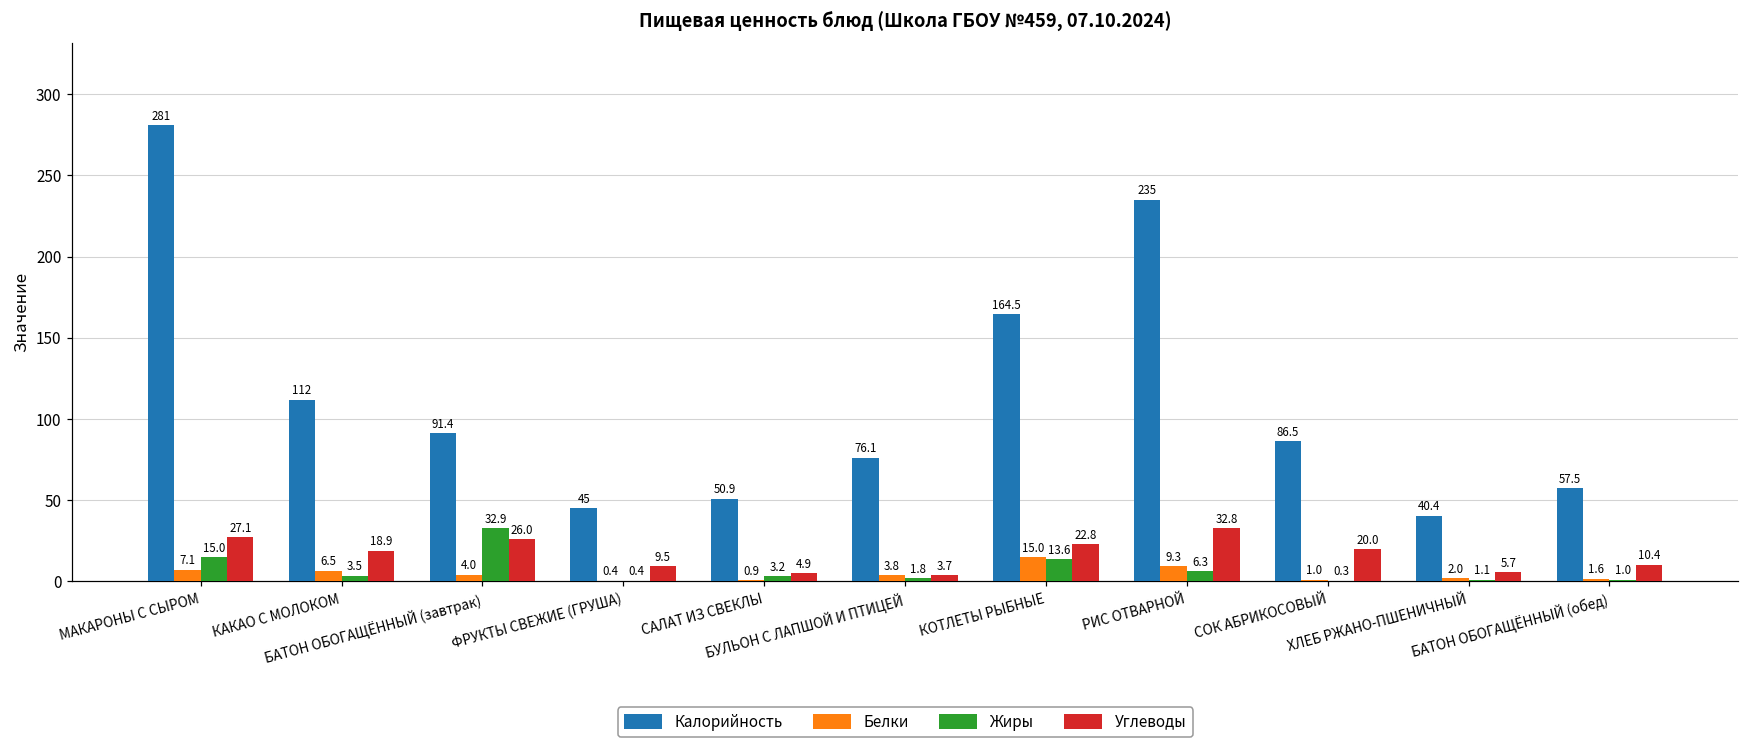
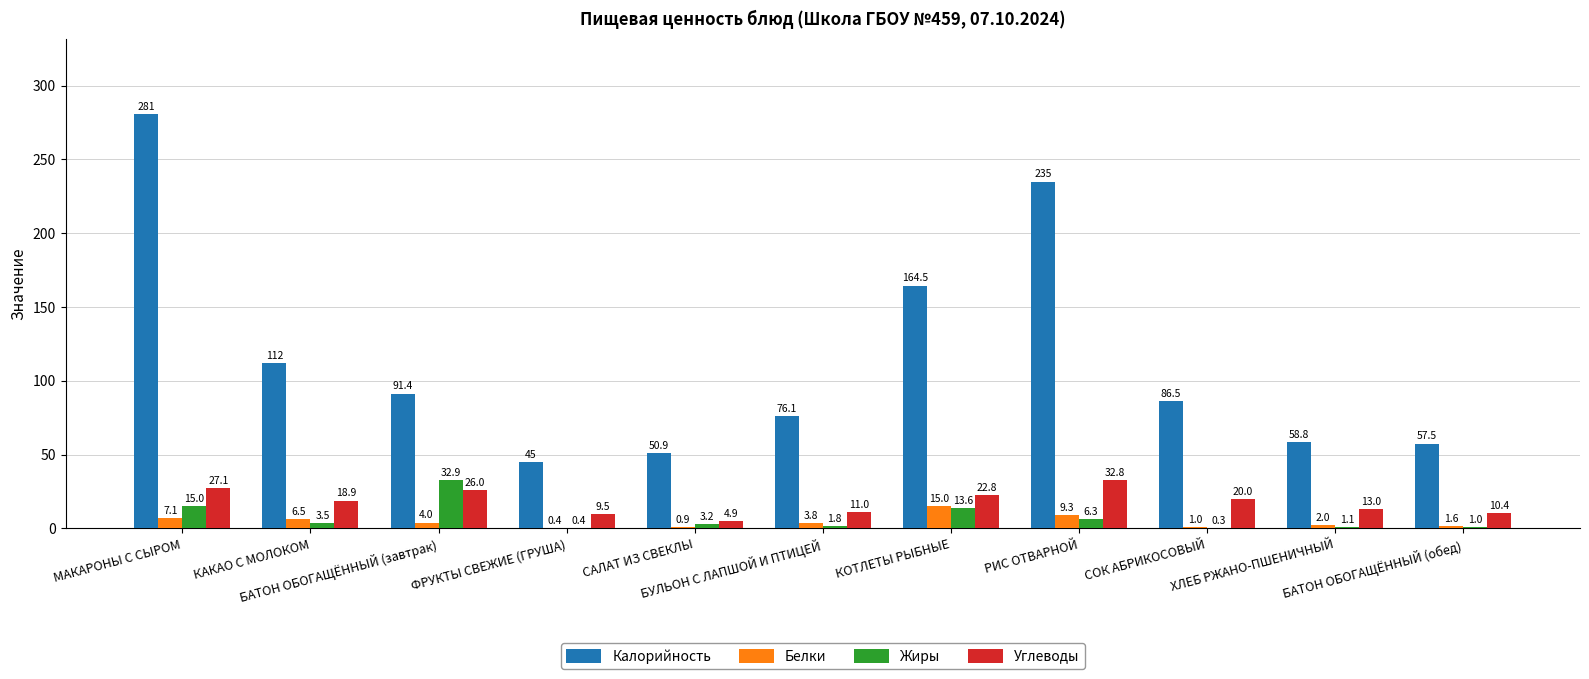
  {
    "Калорийность": {
      "МАКАРОНЫ С СЫРОМ": 281,
      "КАКАО С МОЛОКОМ": 112,
      "БАТОН ОБОГАЩЁННЫЙ (завтрак)": 91.4,
      "ФРУКТЫ СВЕЖИЕ (ГРУША)": 45,
      "САЛАТ ИЗ СВЕКЛЫ": 50.9,
      "БУЛЬОН С ЛАПШОЙ И ПТИЦЕЙ": 76.1,
      "КОТЛЕТЫ РЫБНЫЕ": 164.5,
      "РИС ОТВАРНОЙ": 235,
      "СОК АБРИКОСОВЫЙ": 86.5,
-     "ХЛЕБ РЖАНО-ПШЕНИЧНЫЙ": 40.4,
+     "ХЛЕБ РЖАНО-ПШЕНИЧНЫЙ": 58.8,
      "БАТОН ОБОГАЩЁННЫЙ (обед)": 57.5
    },
    "Белки": {
      "МАКАРОНЫ С СЫРОМ": 7.1,
      "КАКАО С МОЛОКОМ": 6.5,
      "БАТОН ОБОГАЩЁННЫЙ (завтрак)": 4.0,
      "ФРУКТЫ СВЕЖИЕ (ГРУША)": 0.4,
      "САЛАТ ИЗ СВЕКЛЫ": 0.9,
      "БУЛЬОН С ЛАПШОЙ И ПТИЦЕЙ": 3.8,
      "КОТЛЕТЫ РЫБНЫЕ": 15.0,
      "РИС ОТВАРНОЙ": 9.3,
      "СОК АБРИКОСОВЫЙ": 1.0,
      "ХЛЕБ РЖАНО-ПШЕНИЧНЫЙ": 2.0,
      "БАТОН ОБОГАЩЁННЫЙ (обед)": 1.6
    },
    "Жиры": {
      "МАКАРОНЫ С СЫРОМ": 15.0,
      "КАКАО С МОЛОКОМ": 3.5,
      "БАТОН ОБОГАЩЁННЫЙ (завтрак)": 32.9,
      "ФРУКТЫ СВЕЖИЕ (ГРУША)": 0.4,
      "САЛАТ ИЗ СВЕКЛЫ": 3.2,
      "БУЛЬОН С ЛАПШОЙ И ПТИЦЕЙ": 1.8,
      "КОТЛЕТЫ РЫБНЫЕ": 13.6,
      "РИС ОТВАРНОЙ": 6.3,
      "СОК АБРИКОСОВЫЙ": 0.3,
      "ХЛЕБ РЖАНО-ПШЕНИЧНЫЙ": 1.1,
      "БАТОН ОБОГАЩЁННЫЙ (обед)": 1.0
    },
    "Углеводы": {
      "МАКАРОНЫ С СЫРОМ": 27.1,
      "КАКАО С МОЛОКОМ": 18.9,
      "БАТОН ОБОГАЩЁННЫЙ (завтрак)": 26.0,
      "ФРУКТЫ СВЕЖИЕ (ГРУША)": 9.5,
      "САЛАТ ИЗ СВЕКЛЫ": 4.9,
-     "БУЛЬОН С ЛАПШОЙ И ПТИЦЕЙ": 3.7,
+     "БУЛЬОН С ЛАПШОЙ И ПТИЦЕЙ": 11.0,
      "КОТЛЕТЫ РЫБНЫЕ": 22.8,
      "РИС ОТВАРНОЙ": 32.8,
      "СОК АБРИКОСОВЫЙ": 20.0,
-     "ХЛЕБ РЖАНО-ПШЕНИЧНЫЙ": 5.7,
+     "ХЛЕБ РЖАНО-ПШЕНИЧНЫЙ": 13.0,
      "БАТОН ОБОГАЩЁННЫЙ (обед)": 10.4
    }
  }
